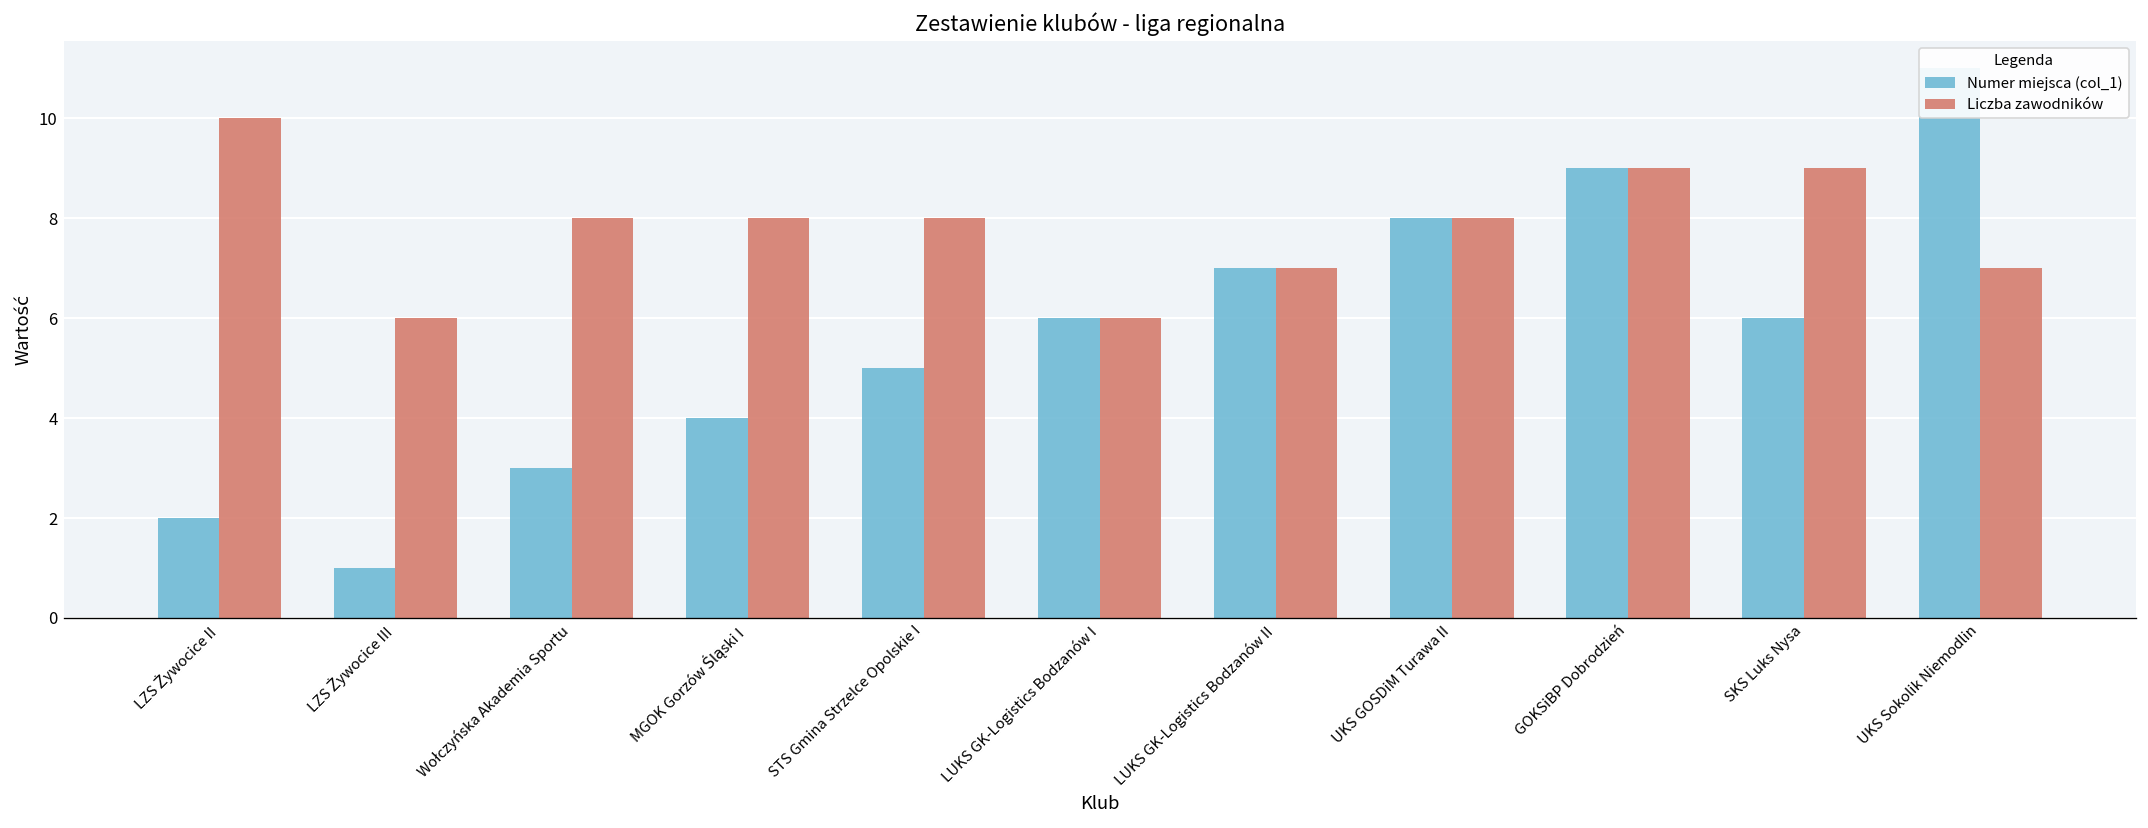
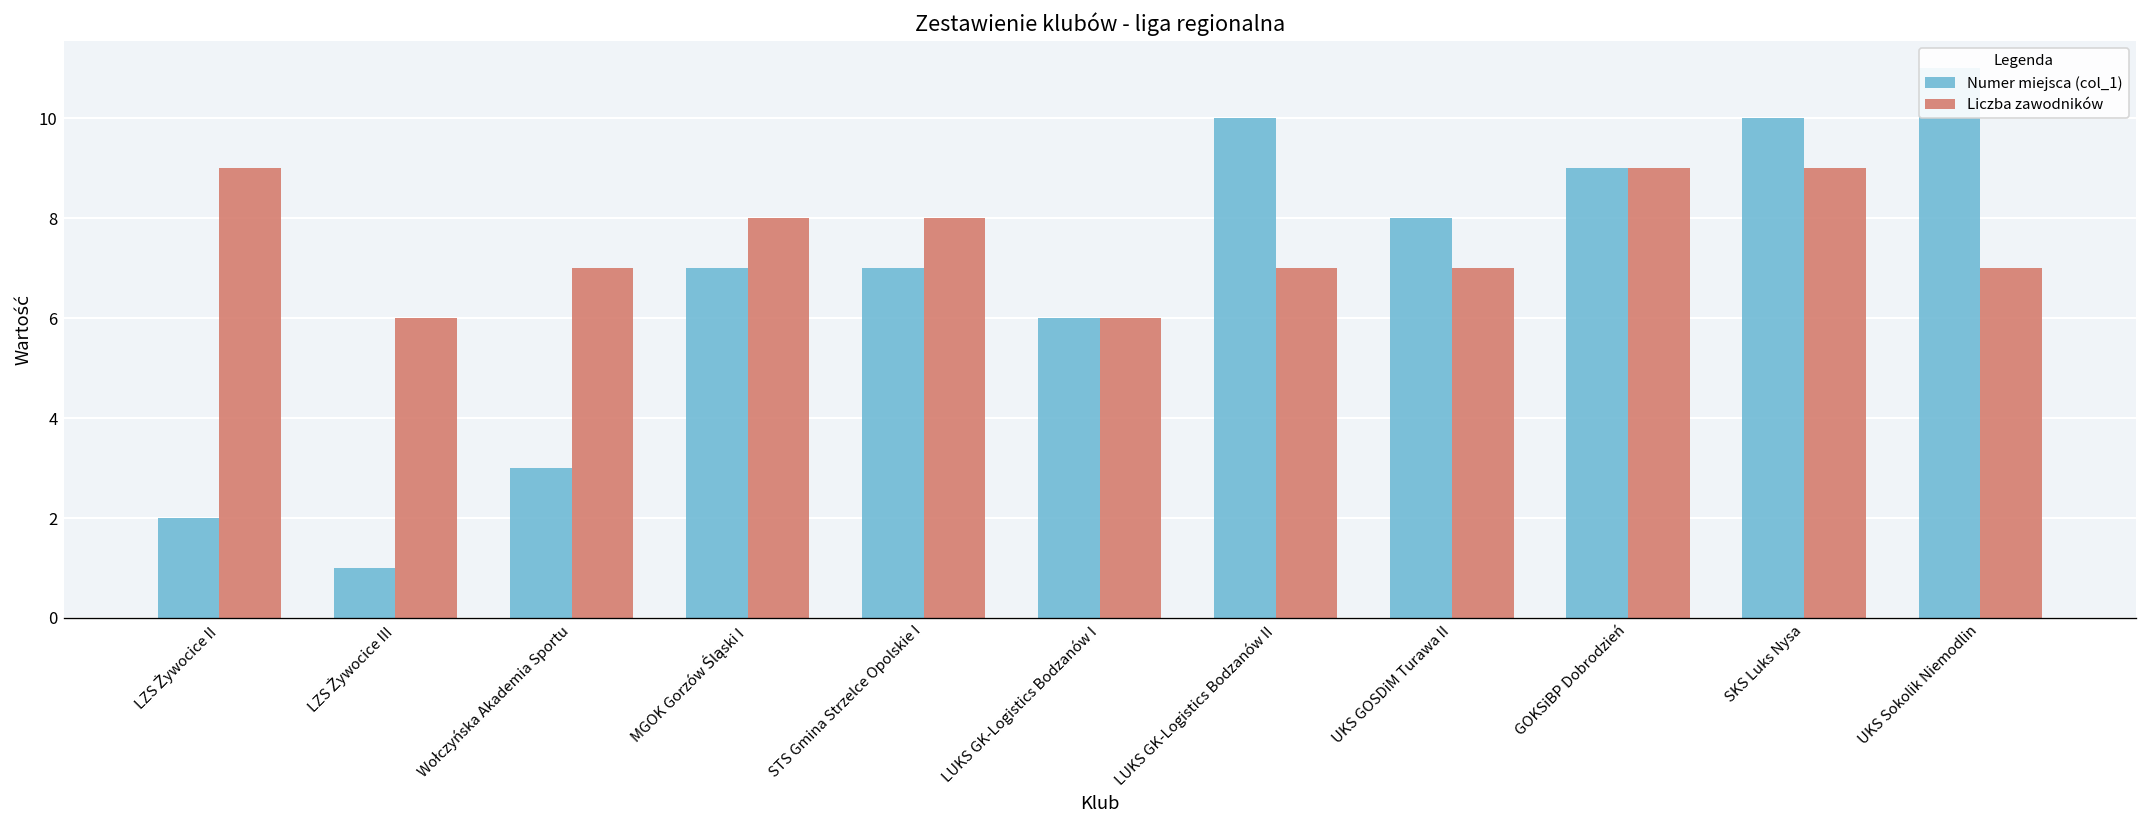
  {
    "Numer miejsca (col_1)": {
      "LZS Żywocice II": 2,
      "LZS Żywocice III": 1,
      "Wołczyńska Akademia Sportu": 3,
-     "MGOK Gorzów Śląski I": 4,
-     "STS Gmina Strzelce Opolskie I": 5,
+     "MGOK Gorzów Śląski I": 7,
+     "STS Gmina Strzelce Opolskie I": 7,
      "LUKS GK-Logistics Bodzanów I": 6,
-     "LUKS GK-Logistics Bodzanów II": 7,
+     "LUKS GK-Logistics Bodzanów II": 10,
      "UKS GOSDiM Turawa II": 8,
      "GOKSiBP Dobrodzień": 9,
-     "SKS Luks Nysa": 6
+     "SKS Luks Nysa": 10
    },
    "Liczba zawodników": {
-     "LZS Żywocice II": 10,
+     "LZS Żywocice II": 9,
      "LZS Żywocice III": 6,
-     "Wołczyńska Akademia Sportu": 8,
+     "Wołczyńska Akademia Sportu": 7,
      "MGOK Gorzów Śląski I": 8,
      "STS Gmina Strzelce Opolskie I": 8,
      "LUKS GK-Logistics Bodzanów I": 6,
      "LUKS GK-Logistics Bodzanów II": 7,
-     "UKS GOSDiM Turawa II": 8,
+     "UKS GOSDiM Turawa II": 7,
      "GOKSiBP Dobrodzień": 9,
      "SKS Luks Nysa": 9,
      "UKS Sokolik Niemodlin": 7
    }
  }
